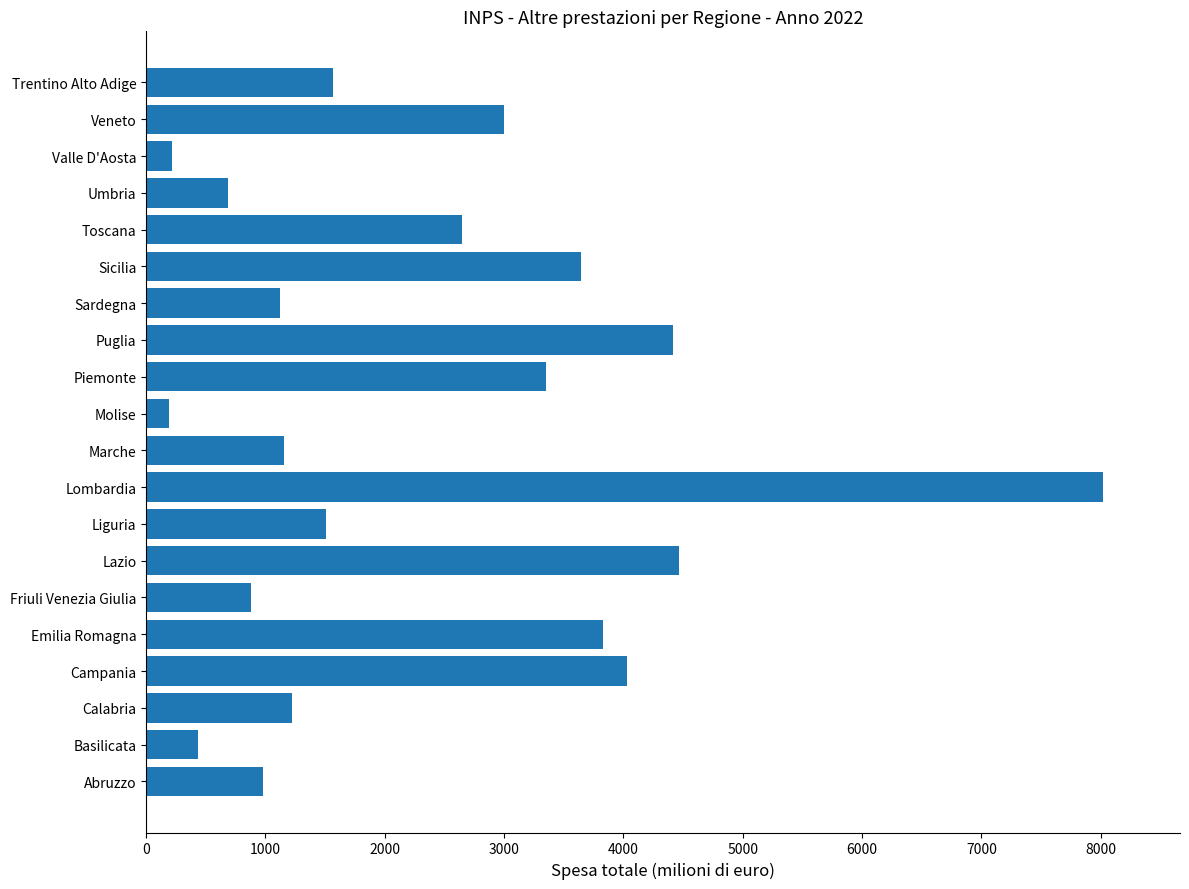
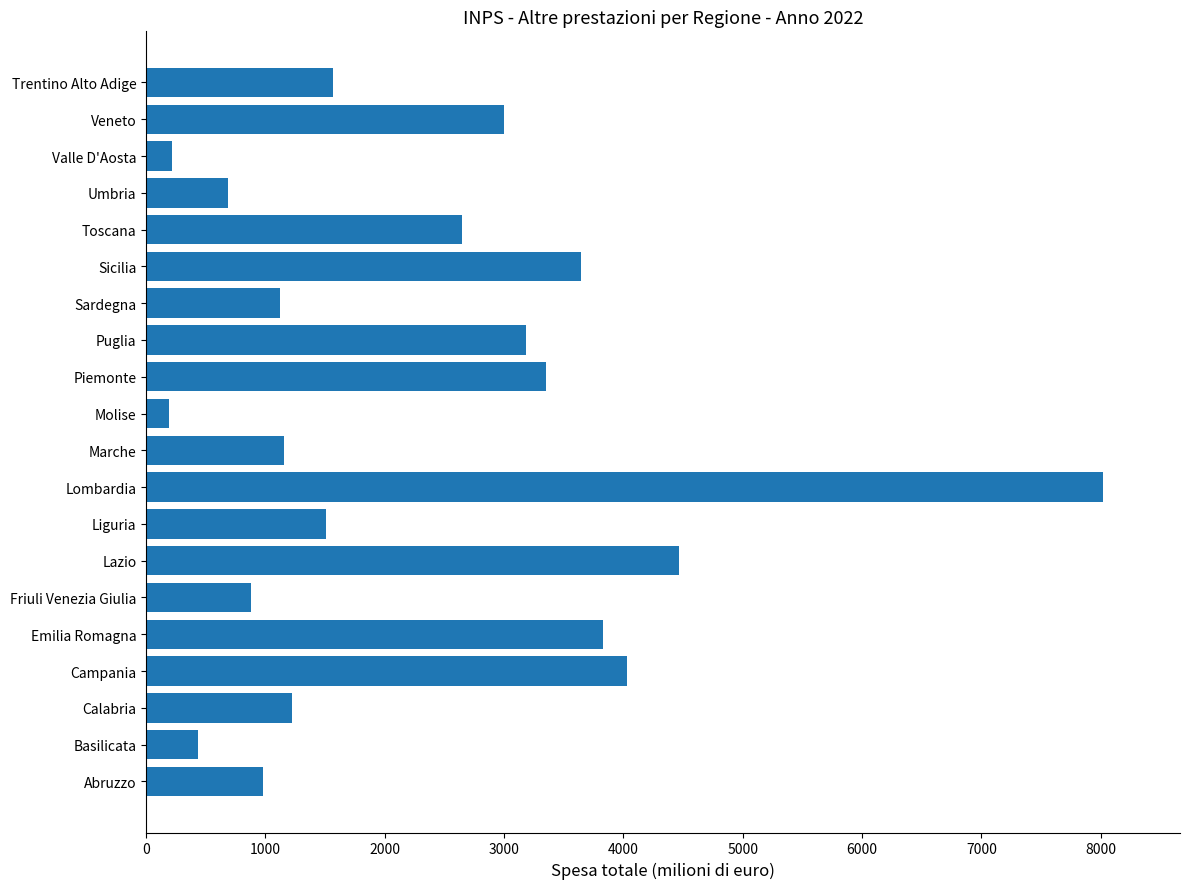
  {
    "Trentino Alto Adige": 1570,
    "Veneto": 3000,
    "Valle D'Aosta": 220,
    "Umbria": 690,
    "Toscana": 2640,
    "Sicilia": 3650,
    "Sardegna": 1120,
-   "Puglia": 4420,
+   "Puglia": 3180,
    "Piemonte": 3350,
    "Molise": 190,
    "Marche": 1160,
    "Lombardia": 8020,
    "Liguria": 1510,
    "Lazio": 4470,
    "Friuli Venezia Giulia": 880,
    "Emilia Romagna": 3830,
    "Campania": 4030,
    "Calabria": 1230,
    "Basilicata": 430,
    "Abruzzo": 980
  }
